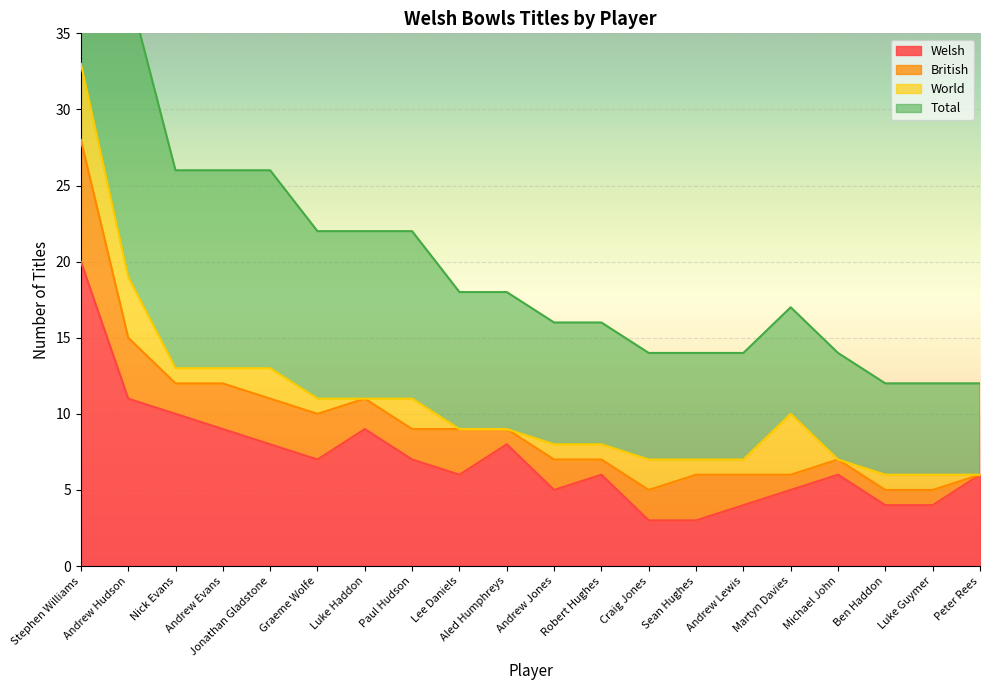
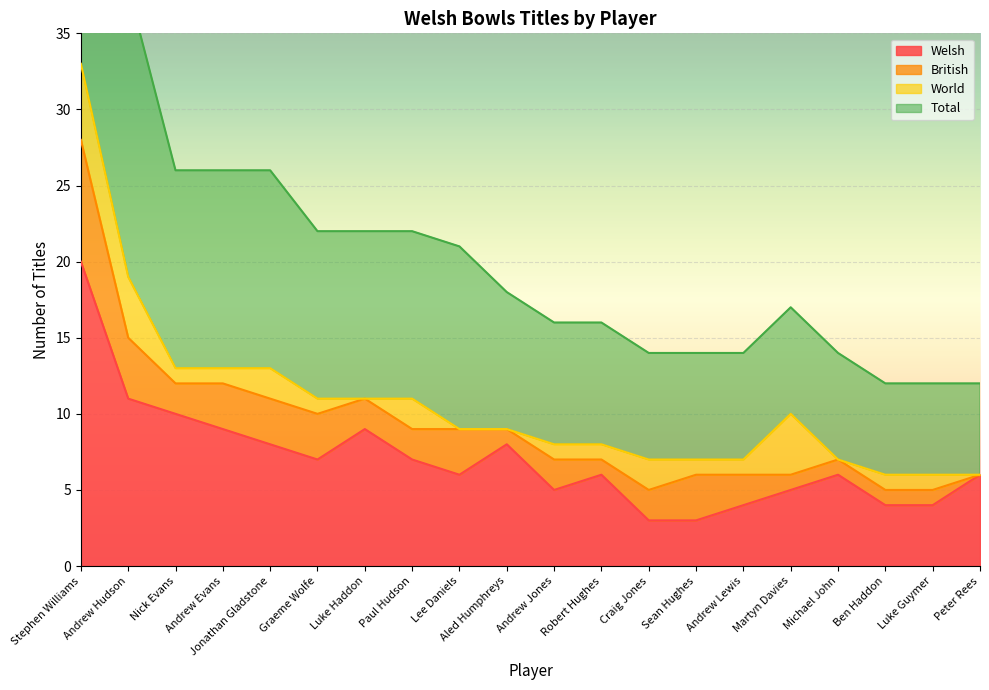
  {
    "Welsh": {
      "Stephen Williams": 20,
      "Andrew Hudson": 11,
      "Nick Evans": 10,
      "Andrew Evans": 9,
      "Jonathan Gladstone": 8,
      "Graeme Wolfe": 7,
      "Luke Haddon": 9,
      "Paul Hudson": 7,
      "Lee Daniels": 6,
      "Aled Humphreys": 8,
      "Andrew Jones": 5,
      "Robert Hughes": 6,
      "Craig Jones": 3,
      "Sean Hughes": 3,
      "Andrew Lewis": 4,
      "Martyn Davies": 5,
      "Michael John": 6,
      "Ben Haddon": 4,
      "Luke Guymer": 4
    },
    "British": {
      "Stephen Williams": 8,
      "Andrew Hudson": 4,
      "Nick Evans": 2,
      "Andrew Evans": 3,
      "Jonathan Gladstone": 3,
      "Graeme Wolfe": 3,
      "Paul Hudson": 2,
      "Andrew Jones": 2,
      "Robert Hughes": 1,
      "Craig Jones": 2,
      "Sean Hughes": 3,
      "Andrew Lewis": 2,
      "Martyn Davies": 1,
      "Ben Haddon": 1,
      "Luke Guymer": 1
    },
    "World": {
      "Stephen Williams": 33,
      "Andrew Hudson": 19,
      "Nick Evans": 13,
      "Andrew Evans": 13,
      "Jonathan Gladstone": 13,
      "Graeme Wolfe": 11,
      "Paul Hudson": 11,
      "Andrew Jones": 8,
      "Robert Hughes": 8,
      "Craig Jones": 7,
      "Sean Hughes": 7,
      "Andrew Lewis": 7,
      "Martyn Davies": 10,
      "Ben Haddon": 6,
      "Luke Guymer": 6
    },
    "Total": {
      "Nick Evans": 13,
      "Andrew Evans": 13,
      "Jonathan Gladstone": 13,
      "Graeme Wolfe": 11,
      "Luke Haddon": 11,
      "Paul Hudson": 11,
-     "Lee Daniels": 9,
+     "Lee Daniels": 12,
      "Aled Humphreys": 9,
      "Andrew Jones": 8,
      "Robert Hughes": 8,
      "Craig Jones": 7,
      "Sean Hughes": 7,
      "Andrew Lewis": 7,
      "Martyn Davies": 7,
      "Michael John": 7,
      "Ben Haddon": 6,
      "Luke Guymer": 6,
      "Peter Rees": 6
    }
  }
